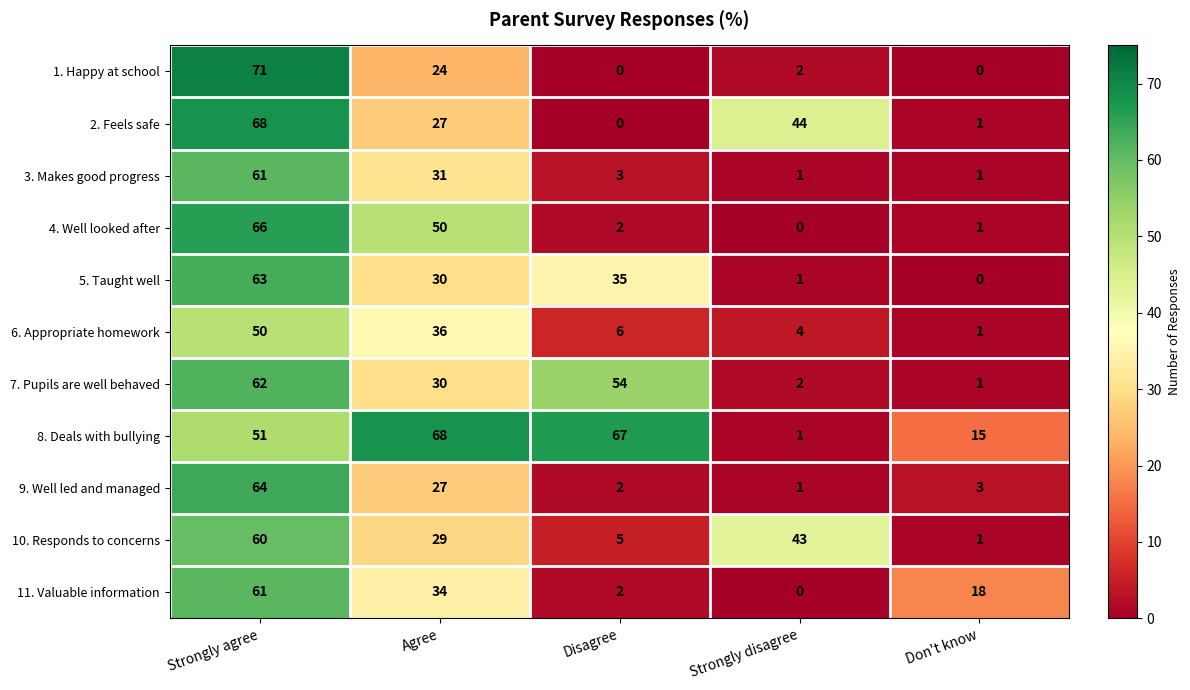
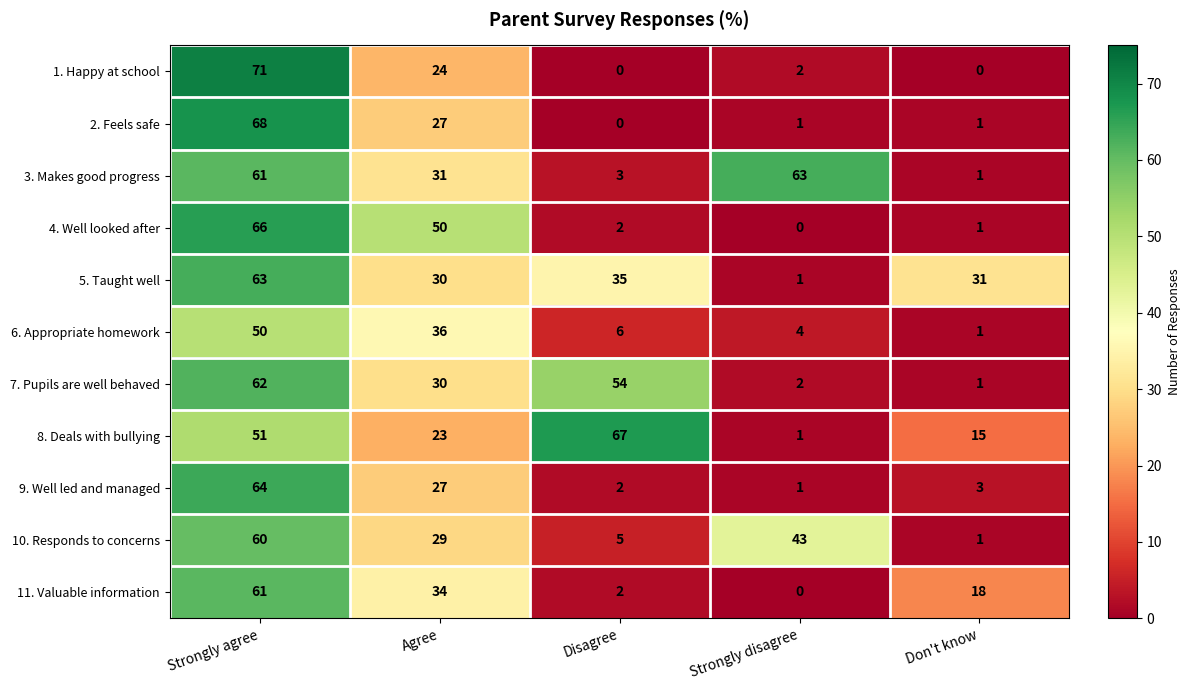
  {
    "1. Happy at school": {
      "Strongly agree": 71,
      "Agree": 24,
      "Disagree": 0,
      "Strongly disagree": 2,
      "Don't know": 0
    },
    "2. Feels safe": {
      "Strongly agree": 68,
      "Agree": 27,
      "Disagree": 0,
-     "Strongly disagree": 44,
+     "Strongly disagree": 1,
      "Don't know": 1
    },
    "3. Makes good progress": {
      "Strongly agree": 61,
      "Agree": 31,
      "Disagree": 3,
-     "Strongly disagree": 1,
+     "Strongly disagree": 63,
      "Don't know": 1
    },
    "4. Well looked after": {
      "Strongly agree": 66,
      "Agree": 50,
      "Disagree": 2,
      "Strongly disagree": 0,
      "Don't know": 1
    },
    "5. Taught well": {
      "Strongly agree": 63,
      "Agree": 30,
      "Disagree": 35,
      "Strongly disagree": 1,
-     "Don't know": 0
+     "Don't know": 31
    },
    "6. Appropriate homework": {
      "Strongly agree": 50,
      "Agree": 36,
      "Disagree": 6,
      "Strongly disagree": 4,
      "Don't know": 1
    },
    "7. Pupils are well behaved": {
      "Strongly agree": 62,
      "Agree": 30,
      "Disagree": 54,
      "Strongly disagree": 2,
      "Don't know": 1
    },
    "8. Deals with bullying": {
      "Strongly agree": 51,
-     "Agree": 68,
+     "Agree": 23,
      "Disagree": 67,
      "Strongly disagree": 1,
      "Don't know": 15
    },
    "9. Well led and managed": {
      "Strongly agree": 64,
      "Agree": 27,
      "Disagree": 2,
      "Strongly disagree": 1,
      "Don't know": 3
    },
    "10. Responds to concerns": {
      "Strongly agree": 60,
      "Agree": 29,
      "Disagree": 5,
      "Strongly disagree": 43,
      "Don't know": 1
    },
    "11. Valuable information": {
      "Strongly agree": 61,
      "Agree": 34,
      "Disagree": 2,
      "Strongly disagree": 0,
      "Don't know": 18
    }
  }
